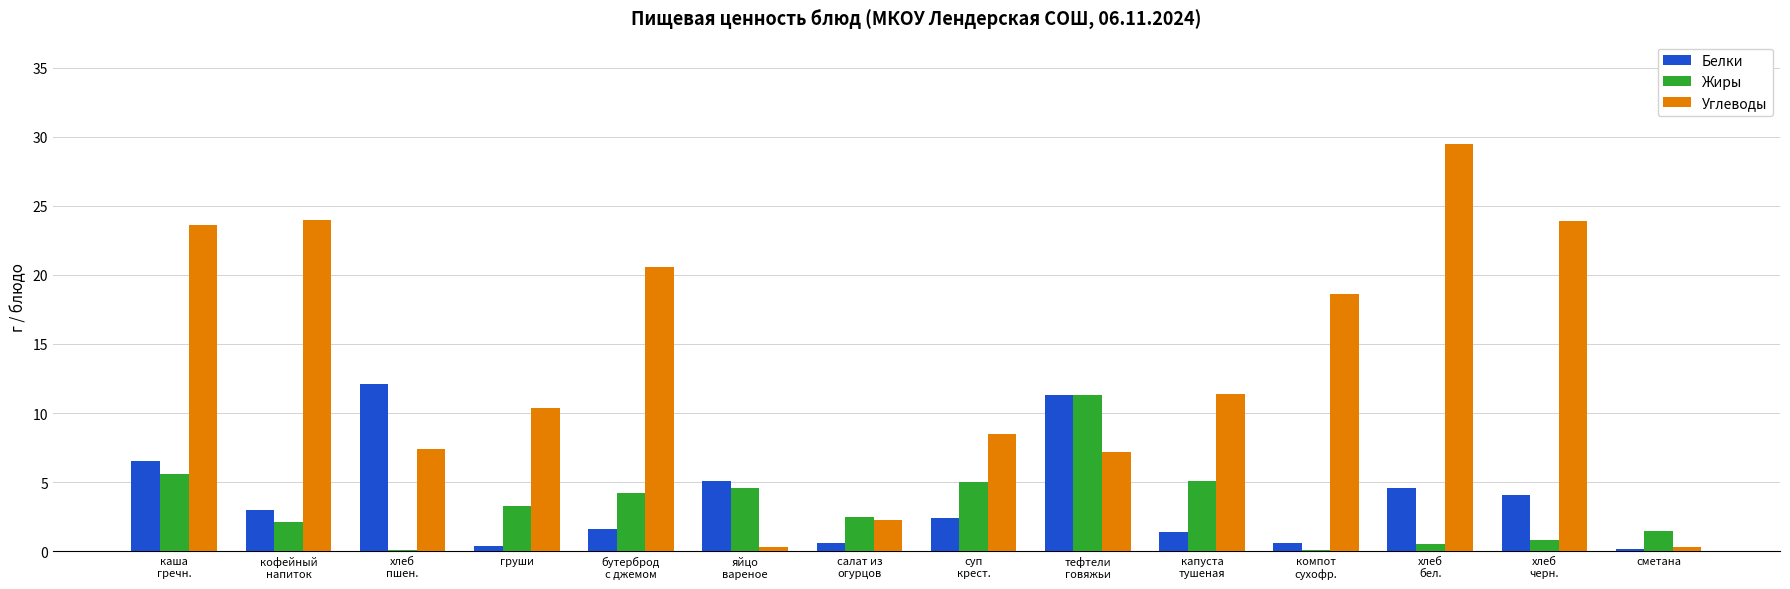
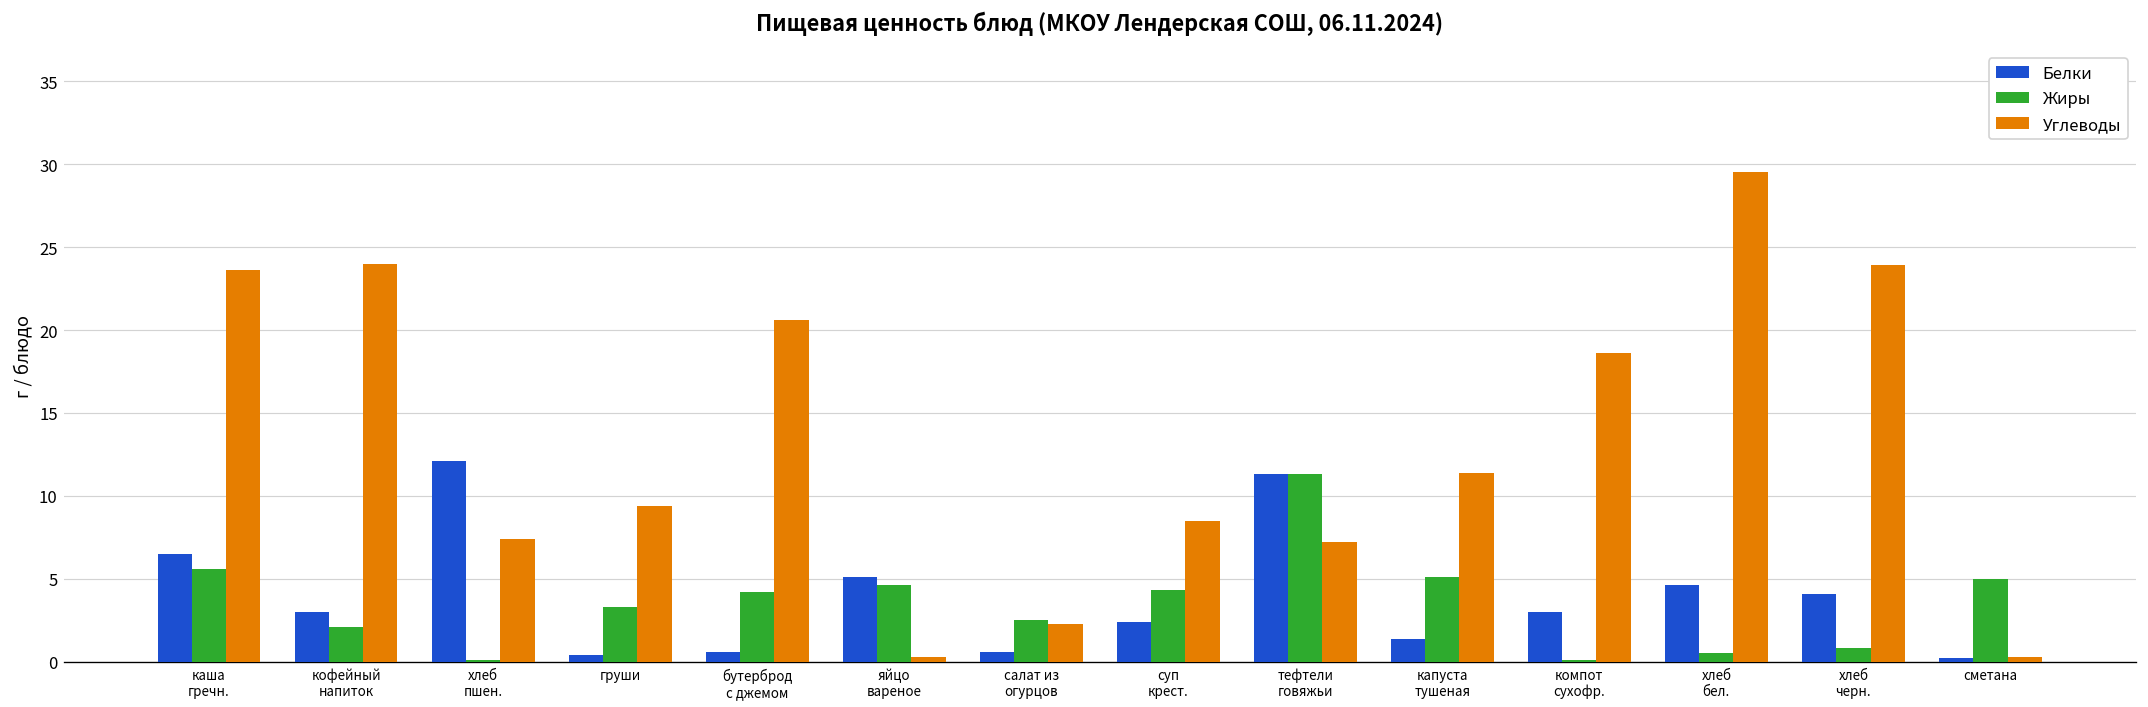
  {
    "Белки": {
      "каша гречн.": 6.5,
      "кофейный напиток": 3.0,
      "хлеб пшен.": 12.1,
      "груши": 0.4,
-     "бутерброд с джемом": 1.6,
+     "бутерброд с джемом": 0.6,
      "яйцо вареное": 5.1,
      "салат из огурцов": 0.6,
      "суп крест.": 2.4,
      "тефтели говяжьи": 11.3,
      "капуста тушеная": 1.4,
-     "компот сухофр.": 0.6,
+     "компот сухофр.": 3.0,
      "хлеб бел.": 4.6,
      "хлеб черн.": 4.1,
      "сметана": 0.2
    },
    "Жиры": {
      "каша гречн.": 5.6,
      "кофейный напиток": 2.1,
      "груши": 3.3,
      "бутерброд с джемом": 4.2,
      "яйцо вареное": 4.6,
      "салат из огурцов": 2.5,
-     "суп крест.": 5.0,
+     "суп крест.": 4.3,
      "тефтели говяжьи": 11.3,
      "капуста тушеная": 5.1,
      "хлеб бел.": 0.5,
      "хлеб черн.": 0.8,
-     "сметана": 1.5
+     "сметана": 5.0
    },
    "Углеводы": {
      "каша гречн.": 23.6,
      "кофейный напиток": 24.0,
      "хлеб пшен.": 7.4,
-     "груши": 10.4,
+     "груши": 9.4,
      "бутерброд с джемом": 20.6,
      "яйцо вареное": 0.3,
      "салат из огурцов": 2.3,
      "суп крест.": 8.5,
      "тефтели говяжьи": 7.2,
      "капуста тушеная": 11.4,
      "компот сухофр.": 18.6,
      "хлеб бел.": 29.5,
      "хлеб черн.": 23.9,
      "сметана": 0.3
    }
  }
